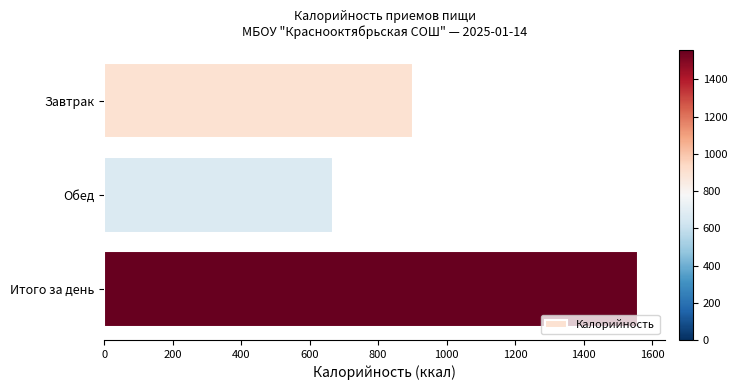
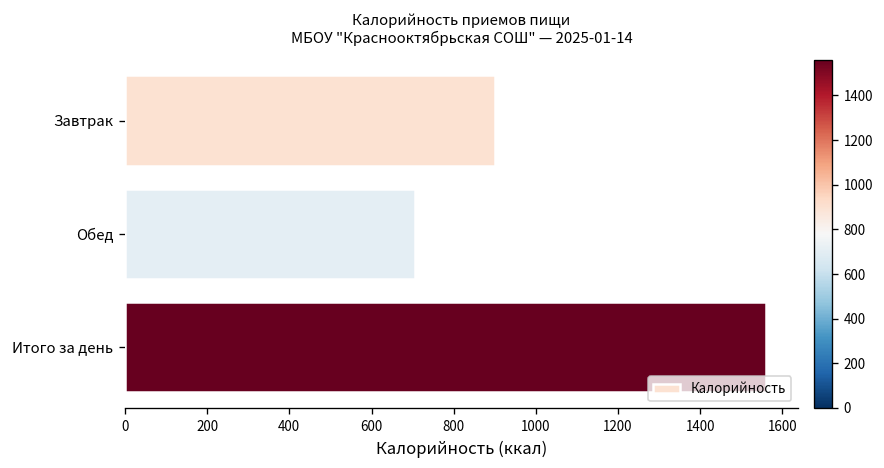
  {
    "Завтрак": 900,
-   "Обед": 670,
+   "Обед": 710,
    "Итого за день": 1560
  }
